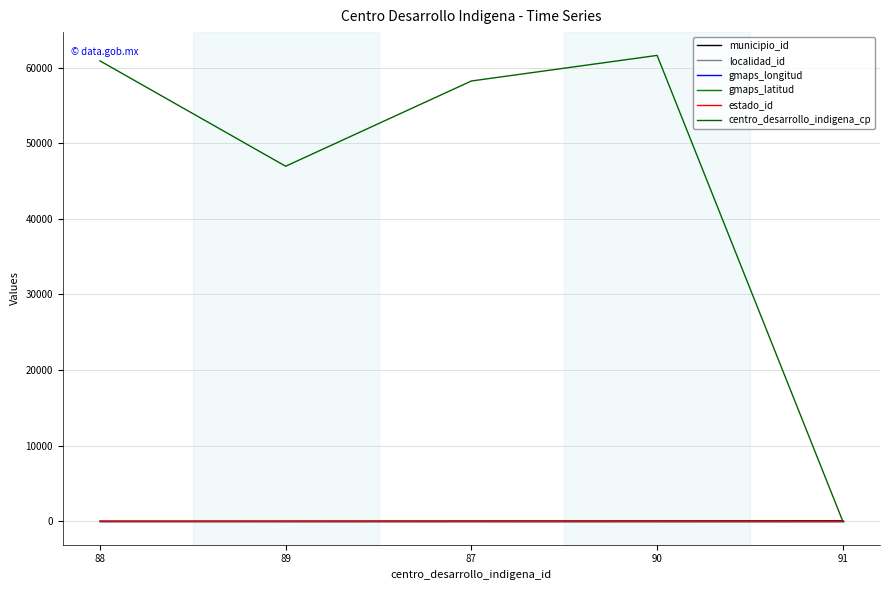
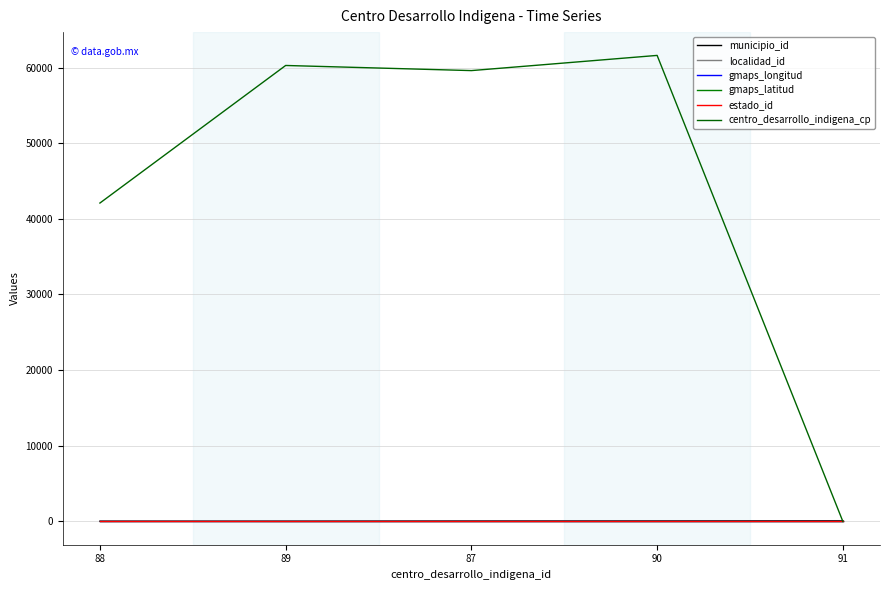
  {
    "estado_id": {
      "88": 0,
      "89": 0,
      "87": 0,
      "90": 0
    },
    "centro_desarrollo_indigena_cp": {
-     "88": 61000,
-     "89": 47000,
-     "87": 58000,
+     "88": 42000,
+     "89": 60000,
+     "87": 60000,
      "90": 62000
    }
  }
